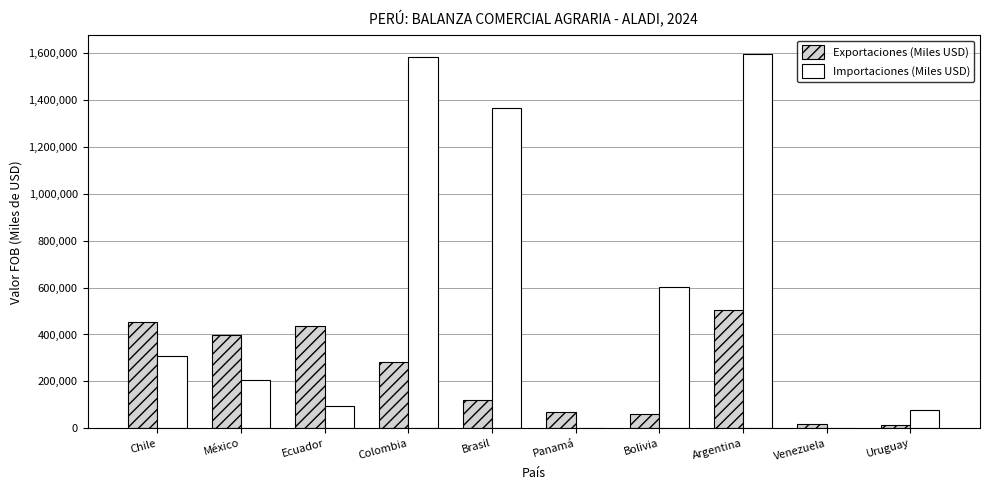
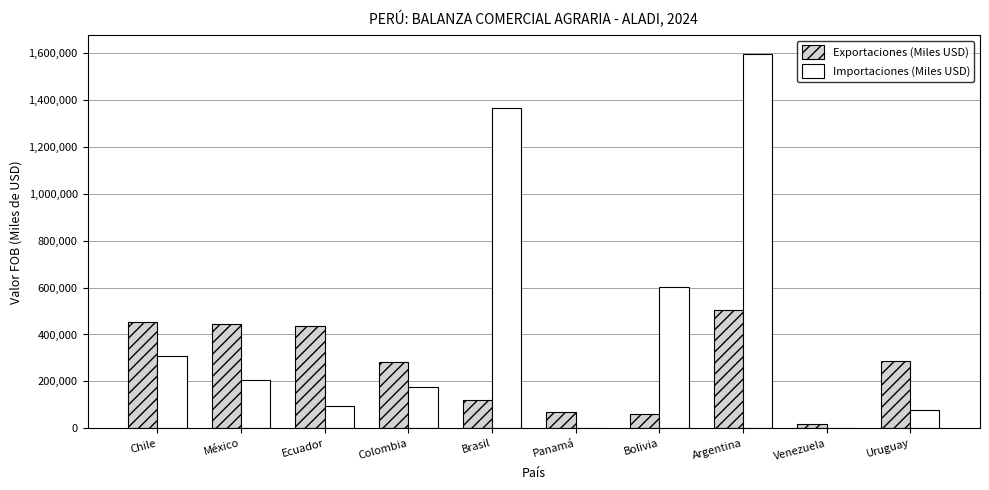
  {
    "Exportaciones (Miles USD)": {
      "Chile": "450,000",
-     "México": "400,000",
+     "México": "450,000",
      "Ecuador": "440,000",
      "Colombia": "280,000",
      "Brasil": "120,000",
      "Panamá": "70,000",
      "Bolivia": "60,000",
      "Argentina": "500,000",
      "Venezuela": "20,000",
-     "Uruguay": "10,000"
+     "Uruguay": "290,000"
    },
    "Importaciones (Miles USD)": {
      "Chile": "310,000",
      "México": "210,000",
      "Ecuador": "100,000",
-     "Colombia": "1,580,000",
+     "Colombia": "180,000",
      "Brasil": "1,370,000",
      "Bolivia": "600,000",
      "Argentina": "1,600,000",
      "Uruguay": "80,000"
    }
  }
